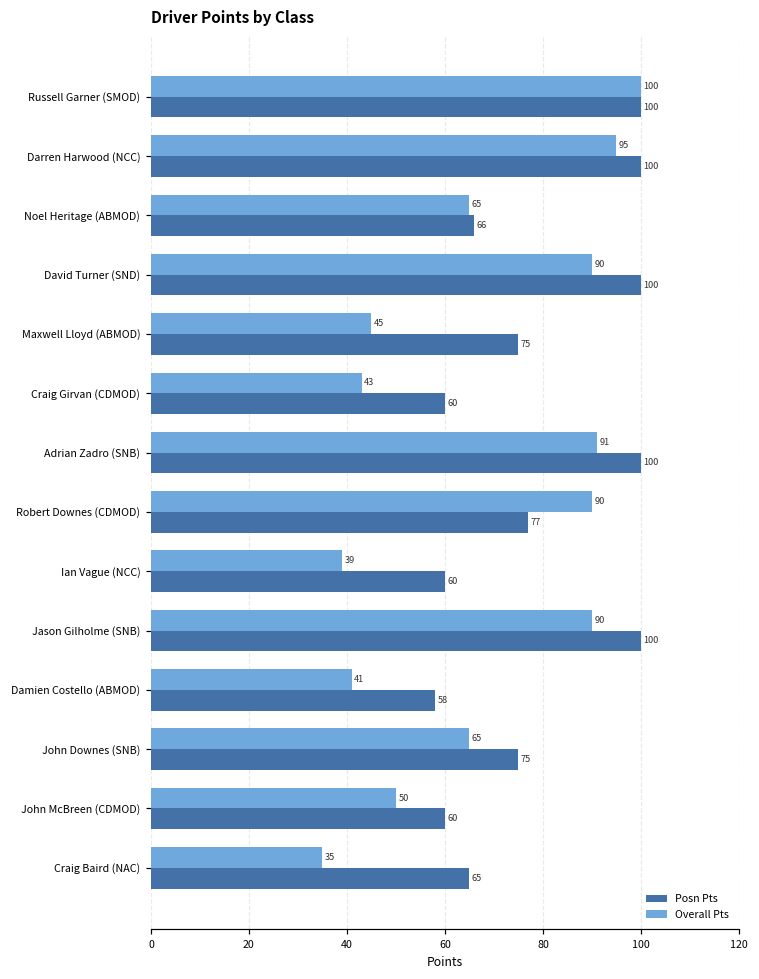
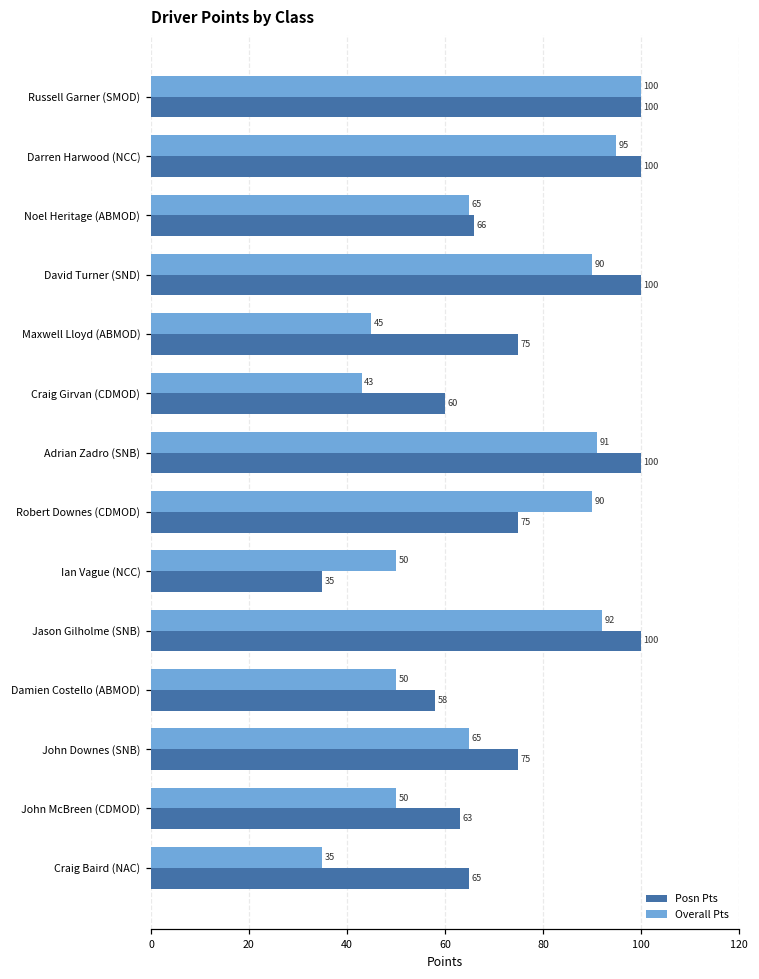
  {
    "Posn Pts": {
      "Russell Garner (SMOD)": 100,
      "Darren Harwood (NCC)": 100,
      "Noel Heritage (ABMOD)": 66,
      "David Turner (SND)": 100,
      "Maxwell Lloyd (ABMOD)": 75,
      "Craig Girvan (CDMOD)": 60,
      "Adrian Zadro (SNB)": 100,
-     "Robert Downes (CDMOD)": 77,
-     "Ian Vague (NCC)": 60,
+     "Robert Downes (CDMOD)": 75,
+     "Ian Vague (NCC)": 35,
      "Jason Gilholme (SNB)": 100,
      "Damien Costello (ABMOD)": 58,
      "John Downes (SNB)": 75,
-     "John McBreen (CDMOD)": 60,
+     "John McBreen (CDMOD)": 63,
      "Craig Baird (NAC)": 65
    },
    "Overall Pts": {
      "Russell Garner (SMOD)": 100,
      "Darren Harwood (NCC)": 95,
      "Noel Heritage (ABMOD)": 65,
      "David Turner (SND)": 90,
      "Maxwell Lloyd (ABMOD)": 45,
      "Craig Girvan (CDMOD)": 43,
      "Adrian Zadro (SNB)": 91,
      "Robert Downes (CDMOD)": 90,
-     "Ian Vague (NCC)": 39,
-     "Jason Gilholme (SNB)": 90,
-     "Damien Costello (ABMOD)": 41,
+     "Ian Vague (NCC)": 50,
+     "Jason Gilholme (SNB)": 92,
+     "Damien Costello (ABMOD)": 50,
      "John Downes (SNB)": 65,
      "John McBreen (CDMOD)": 50,
      "Craig Baird (NAC)": 35
    }
  }
